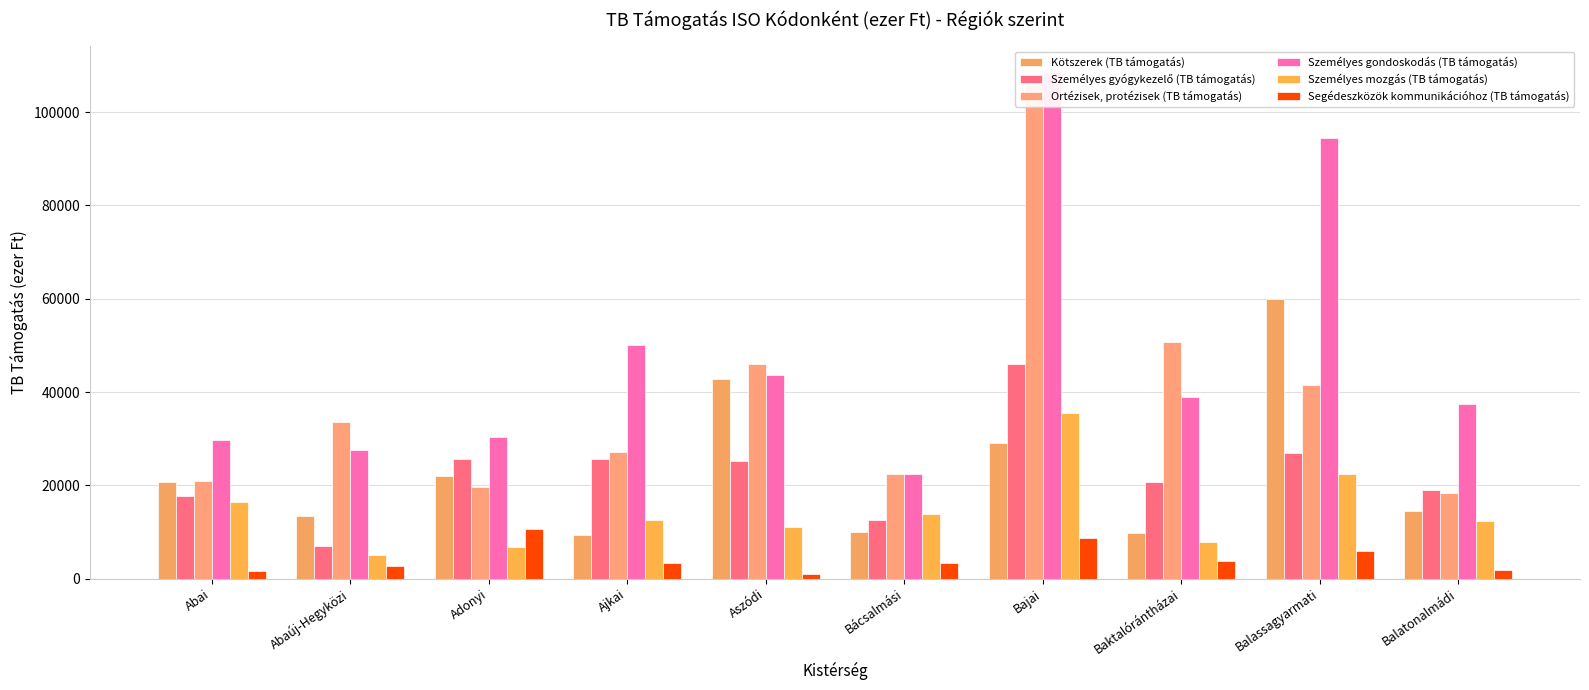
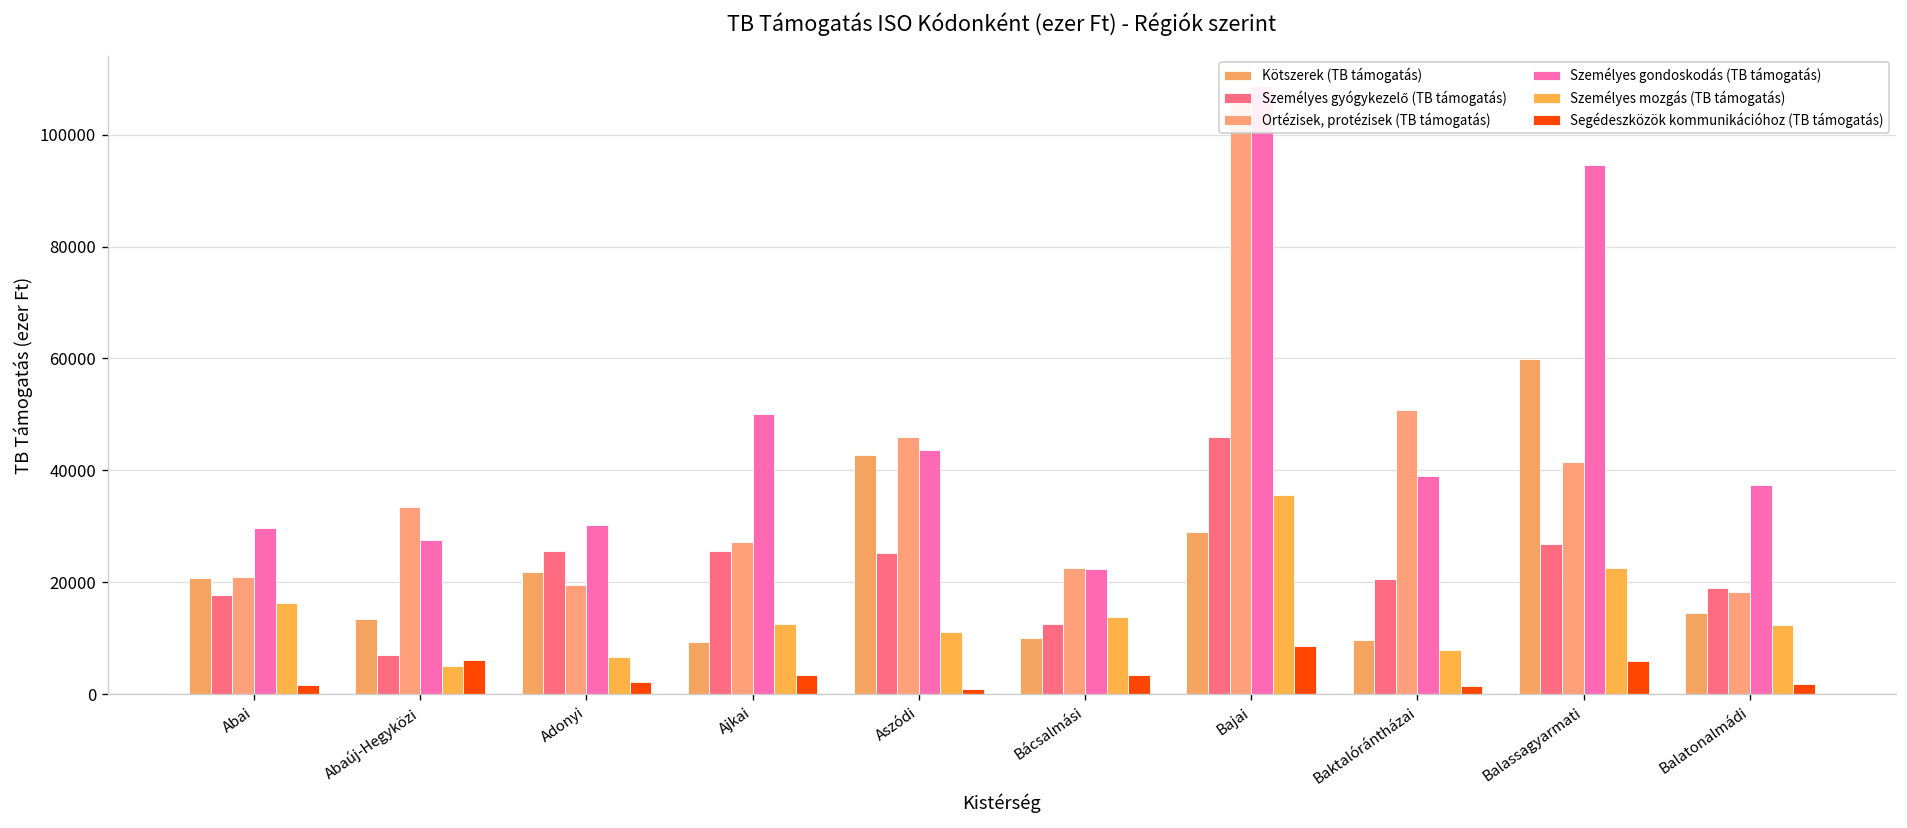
  {
    "Segédeszközök kommunikációhoz (TB támogatás)": {
      "Abai": 2000,
-     "Abaúj-Hegyközi": 3000,
-     "Adonyi": 11000,
+     "Abaúj-Hegyközi": 6000,
+     "Adonyi": 2000,
      "Ajkai": 3000,
      "Aszódi": 1000,
      "Bácsalmási": 3000,
      "Bajai": 9000,
-     "Baktalórántházai": 4000,
+     "Baktalórántházai": 1000,
      "Balassagyarmati": 6000,
      "Balatonalmádi": 2000
    }
  }
